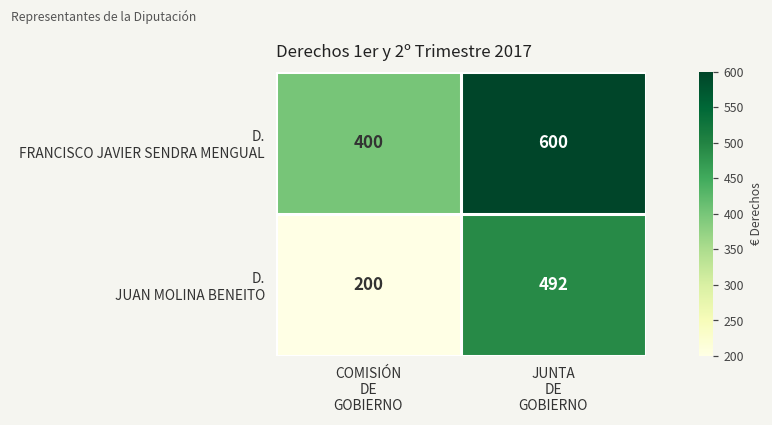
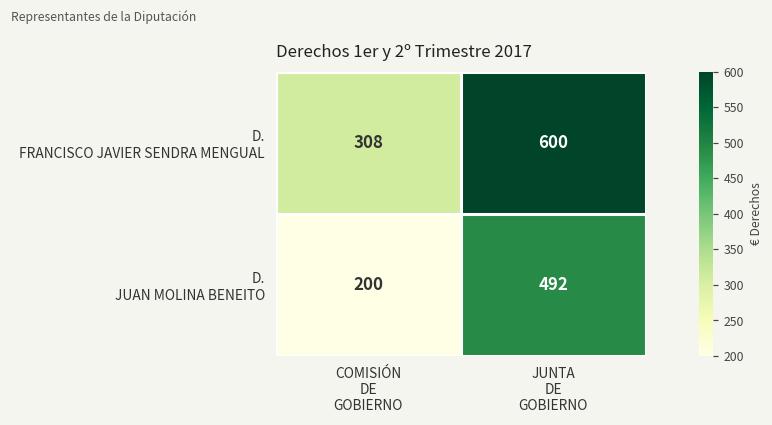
  {
    "D. FRANCISCO JAVIER SENDRA MENGUAL": {
-     "COMISIÓN DE GOBIERNO": 400,
+     "COMISIÓN DE GOBIERNO": 308,
      "JUNTA DE GOBIERNO": 600
    },
    "D. JUAN MOLINA BENEITO": {
      "COMISIÓN DE GOBIERNO": 200,
      "JUNTA DE GOBIERNO": 492
    }
  }
